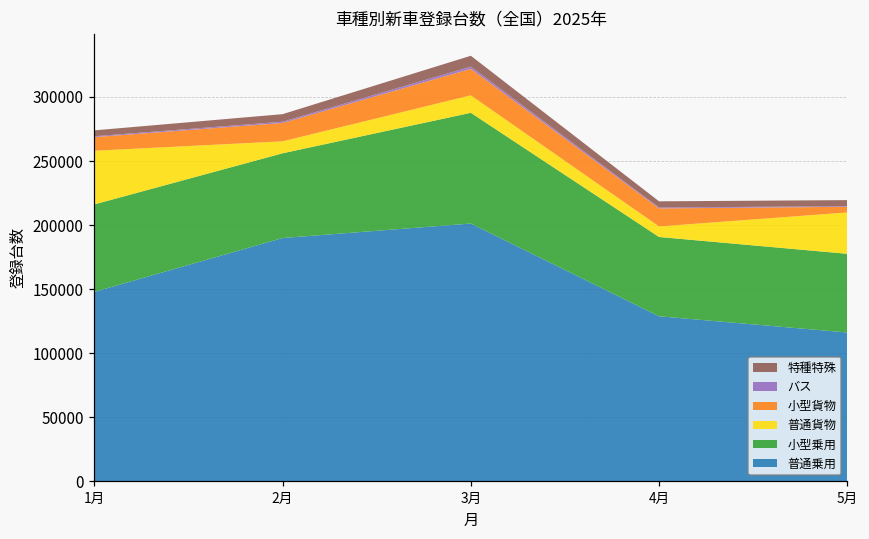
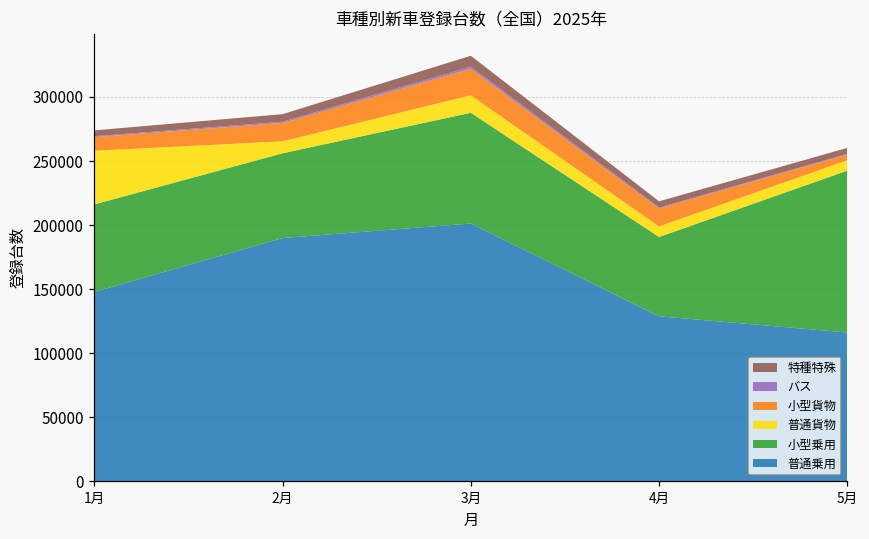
  {
    "普通乗用": {
      "1月": 148000,
      "2月": 190000,
      "3月": 201000,
      "4月": 129000,
      "5月": 116000
    },
    "小型乗用": {
      "1月": 68000,
      "2月": 66000,
      "3月": 86000,
      "4月": 62000,
-     "5月": 61000
+     "5月": 126000
    },
    "普通貨物": {
      "1月": 42000,
      "2月": 9000,
      "3月": 14000,
      "4月": 8000,
-     "5月": 32000
+     "5月": 8000
    },
    "特種特殊": {
      "1月": 5000,
      "2月": 6000,
      "3月": 8000,
      "4月": 5000,
      "5月": 5000
    }
  }
